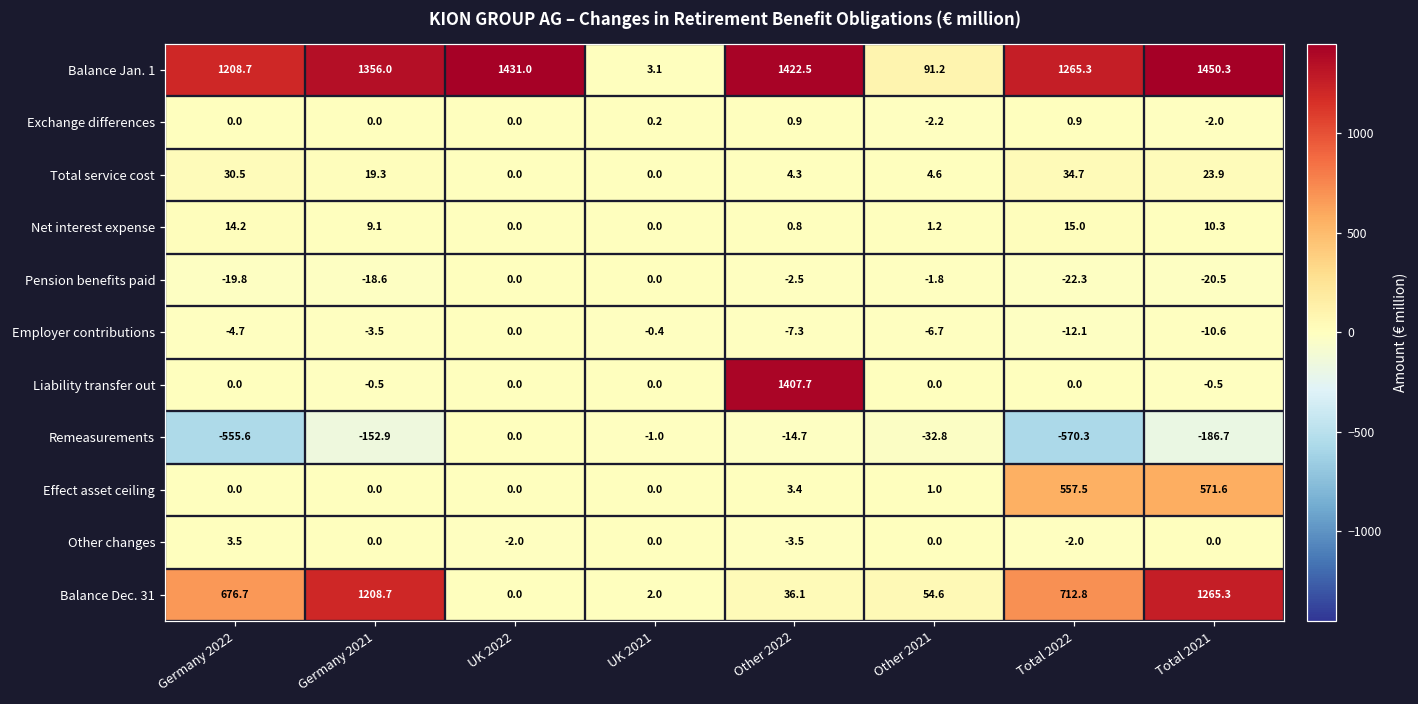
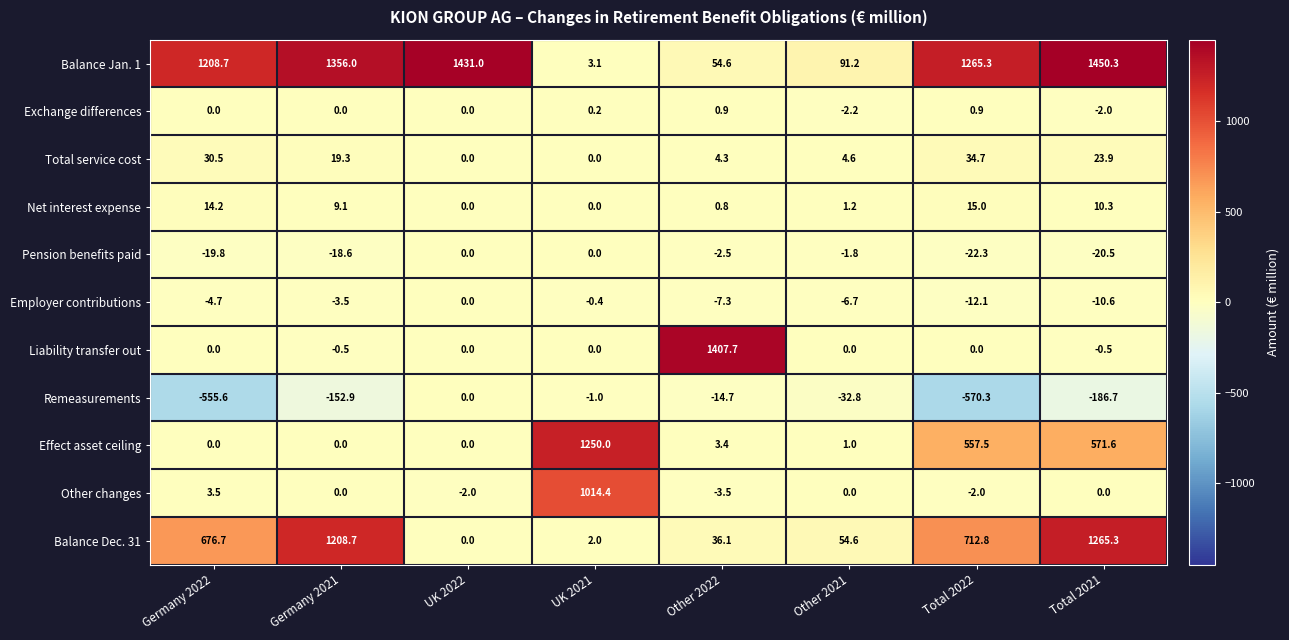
  {
    "Balance Jan. 1": {
      "Germany 2022": 1208.7,
      "Germany 2021": 1356.0,
      "UK 2022": 1431.0,
      "UK 2021": 3.1,
-     "Other 2022": 1422.5,
+     "Other 2022": 54.6,
      "Other 2021": 91.2,
      "Total 2022": 1265.3,
      "Total 2021": 1450.3
    },
    "Exchange differences": {
      "Germany 2022": 0.0,
      "Germany 2021": 0.0,
      "UK 2022": 0.0,
      "UK 2021": 0.2,
      "Other 2022": 0.9,
      "Other 2021": -2.2,
      "Total 2022": 0.9,
      "Total 2021": -2.0
    },
    "Total service cost": {
      "Germany 2022": 30.5,
      "Germany 2021": 19.3,
      "UK 2022": 0.0,
      "UK 2021": 0.0,
      "Other 2022": 4.3,
      "Other 2021": 4.6,
      "Total 2022": 34.7,
      "Total 2021": 23.9
    },
    "Net interest expense": {
      "Germany 2022": 14.2,
      "Germany 2021": 9.1,
      "UK 2022": 0.0,
      "UK 2021": 0.0,
      "Other 2022": 0.8,
      "Other 2021": 1.2,
      "Total 2022": 15.0,
      "Total 2021": 10.3
    },
    "Pension benefits paid": {
      "Germany 2022": -19.8,
      "Germany 2021": -18.6,
      "UK 2022": 0.0,
      "UK 2021": 0.0,
      "Other 2022": -2.5,
      "Other 2021": -1.8,
      "Total 2022": -22.3,
      "Total 2021": -20.5
    },
    "Employer contributions": {
      "Germany 2022": -4.7,
      "Germany 2021": -3.5,
      "UK 2022": 0.0,
      "UK 2021": -0.4,
      "Other 2022": -7.3,
      "Other 2021": -6.7,
      "Total 2022": -12.1,
      "Total 2021": -10.6
    },
    "Liability transfer out": {
      "Germany 2022": 0.0,
      "Germany 2021": -0.5,
      "UK 2022": 0.0,
      "UK 2021": 0.0,
      "Other 2022": 1407.7,
      "Other 2021": 0.0,
      "Total 2022": 0.0,
      "Total 2021": -0.5
    },
    "Remeasurements": {
      "Germany 2022": -555.6,
      "Germany 2021": -152.9,
      "UK 2022": 0.0,
      "UK 2021": -1.0,
      "Other 2022": -14.7,
      "Other 2021": -32.8,
      "Total 2022": -570.3,
      "Total 2021": -186.7
    },
    "Effect asset ceiling": {
      "Germany 2022": 0.0,
      "Germany 2021": 0.0,
      "UK 2022": 0.0,
-     "UK 2021": 0.0,
+     "UK 2021": 1250.0,
      "Other 2022": 3.4,
      "Other 2021": 1.0,
      "Total 2022": 557.5,
      "Total 2021": 571.6
    },
    "Other changes": {
      "Germany 2022": 3.5,
      "Germany 2021": 0.0,
      "UK 2022": -2.0,
-     "UK 2021": 0.0,
+     "UK 2021": 1014.4,
      "Other 2022": -3.5,
      "Other 2021": 0.0,
      "Total 2022": -2.0,
      "Total 2021": 0.0
    },
    "Balance Dec. 31": {
      "Germany 2022": 676.7,
      "Germany 2021": 1208.7,
      "UK 2022": 0.0,
      "UK 2021": 2.0,
      "Other 2022": 36.1,
      "Other 2021": 54.6,
      "Total 2022": 712.8,
      "Total 2021": 1265.3
    }
  }
